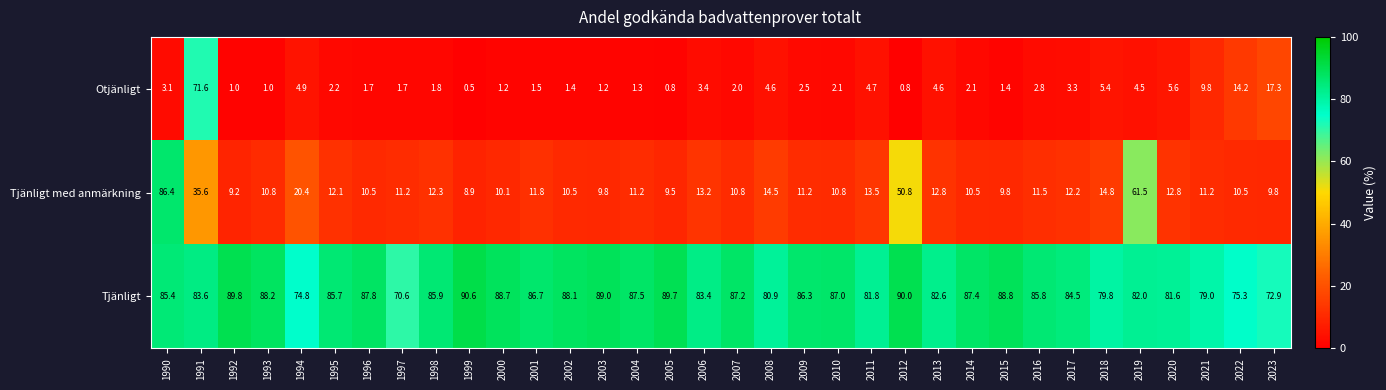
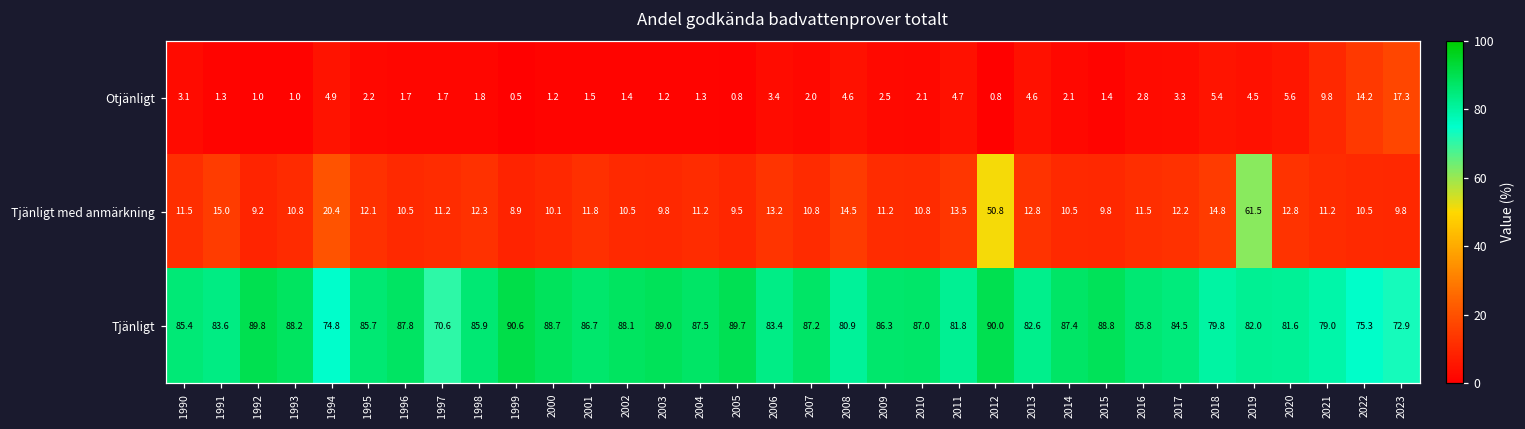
  {
    "Otjänligt": {
      "1990": 3.1,
-     "1991": 71.6,
+     "1991": 1.3,
      "1992": 1.0,
      "1993": 1.0,
      "1994": 4.9,
      "1995": 2.2,
      "1996": 1.7,
      "1997": 1.7,
      "1998": 1.8,
      "1999": 0.5,
      "2000": 1.2,
      "2001": 1.5,
      "2002": 1.4,
      "2003": 1.2,
      "2004": 1.3,
      "2005": 0.8,
      "2006": 3.4,
      "2007": 2.0,
      "2008": 4.6,
      "2009": 2.5,
      "2010": 2.1,
      "2011": 4.7,
      "2012": 0.8,
      "2013": 4.6,
      "2014": 2.1,
      "2015": 1.4,
      "2016": 2.8,
      "2017": 3.3,
      "2018": 5.4,
      "2019": 4.5,
      "2020": 5.6,
      "2021": 9.8,
      "2022": 14.2,
      "2023": 17.3
    },
    "Tjänligt med anmärkning": {
-     "1990": 86.4,
-     "1991": 35.6,
+     "1990": 11.5,
+     "1991": 15.0,
      "1992": 9.2,
      "1993": 10.8,
      "1994": 20.4,
      "1995": 12.1,
      "1996": 10.5,
      "1997": 11.2,
      "1998": 12.3,
      "1999": 8.9,
      "2000": 10.1,
      "2001": 11.8,
      "2002": 10.5,
      "2003": 9.8,
      "2004": 11.2,
      "2005": 9.5,
      "2006": 13.2,
      "2007": 10.8,
      "2008": 14.5,
      "2009": 11.2,
      "2010": 10.8,
      "2011": 13.5,
      "2012": 50.8,
      "2013": 12.8,
      "2014": 10.5,
      "2015": 9.8,
      "2016": 11.5,
      "2017": 12.2,
      "2018": 14.8,
      "2019": 61.5,
      "2020": 12.8,
      "2021": 11.2,
      "2022": 10.5,
      "2023": 9.8
    },
    "Tjänligt": {
      "1990": 85.4,
      "1991": 83.6,
      "1992": 89.8,
      "1993": 88.2,
      "1994": 74.8,
      "1995": 85.7,
      "1996": 87.8,
      "1997": 70.6,
      "1998": 85.9,
      "1999": 90.6,
      "2000": 88.7,
      "2001": 86.7,
      "2002": 88.1,
      "2003": 89.0,
      "2004": 87.5,
      "2005": 89.7,
      "2006": 83.4,
      "2007": 87.2,
      "2008": 80.9,
      "2009": 86.3,
      "2010": 87.0,
      "2011": 81.8,
      "2012": 90.0,
      "2013": 82.6,
      "2014": 87.4,
      "2015": 88.8,
      "2016": 85.8,
      "2017": 84.5,
      "2018": 79.8,
      "2019": 82.0,
      "2020": 81.6,
      "2021": 79.0,
      "2022": 75.3,
      "2023": 72.9
    }
  }
